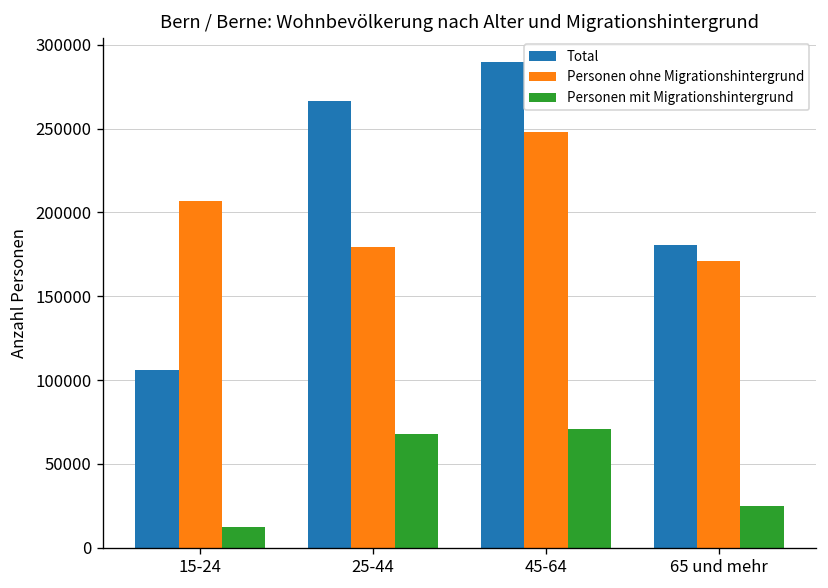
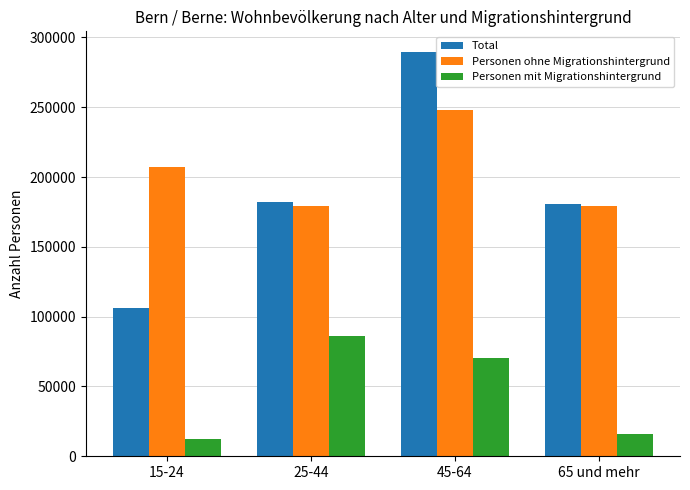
  {
    "Total": {
      "15-24": 106000,
-     "25-44": 267000,
+     "25-44": 182000,
      "45-64": 290000,
      "65 und mehr": 181000
    },
    "Personen ohne Migrationshintergrund": {
      "15-24": 207000,
      "25-44": 180000,
      "45-64": 248000,
-     "65 und mehr": 171000
+     "65 und mehr": 179000
    },
    "Personen mit Migrationshintergrund": {
      "15-24": 12000,
-     "25-44": 68000,
+     "25-44": 86000,
      "45-64": 71000,
-     "65 und mehr": 25000
+     "65 und mehr": 16000
    }
  }
